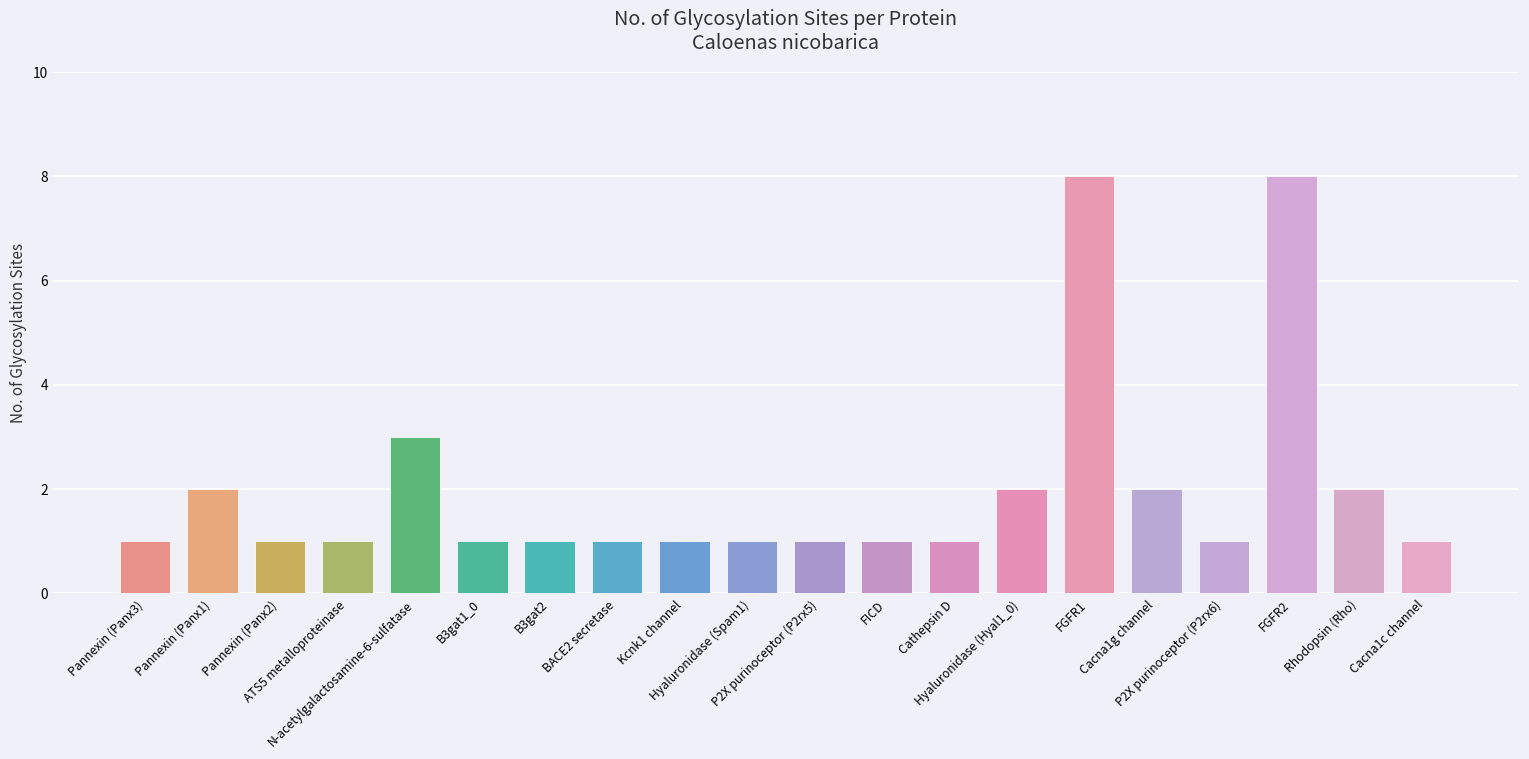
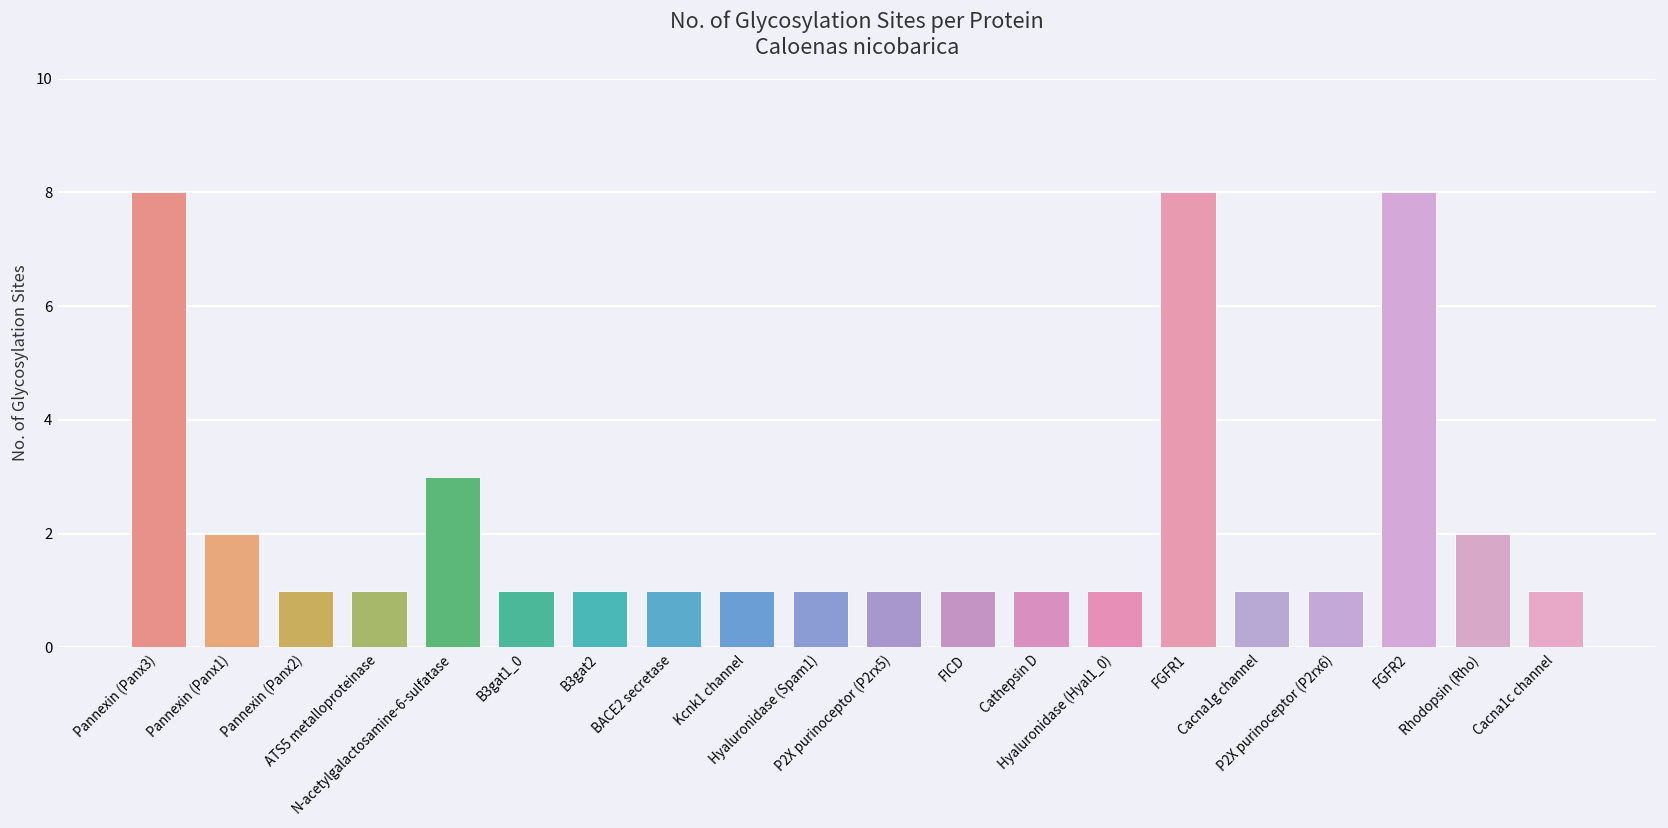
  {
-   "Pannexin (Panx3)": 1,
+   "Pannexin (Panx3)": 8,
    "Pannexin (Panx1)": 2,
    "Pannexin (Panx2)": 1,
    "ATS5 metalloproteinase": 1,
    "N-acetylgalactosamine-6-sulfatase": 3,
    "B3gat1_0": 1,
    "B3gat2": 1,
    "BACE2 secretase": 1,
    "Kcnk1 channel": 1,
    "Hyaluronidase (Spam1)": 1,
    "P2X purinoceptor (P2rx5)": 1,
    "FICD": 1,
    "Cathepsin D": 1,
-   "Hyaluronidase (Hyal1_0)": 2,
+   "Hyaluronidase (Hyal1_0)": 1,
    "FGFR1": 8,
-   "Cacna1g channel": 2,
+   "Cacna1g channel": 1,
    "P2X purinoceptor (P2rx6)": 1,
    "FGFR2": 8,
    "Rhodopsin (Rho)": 2,
    "Cacna1c channel": 1
  }
